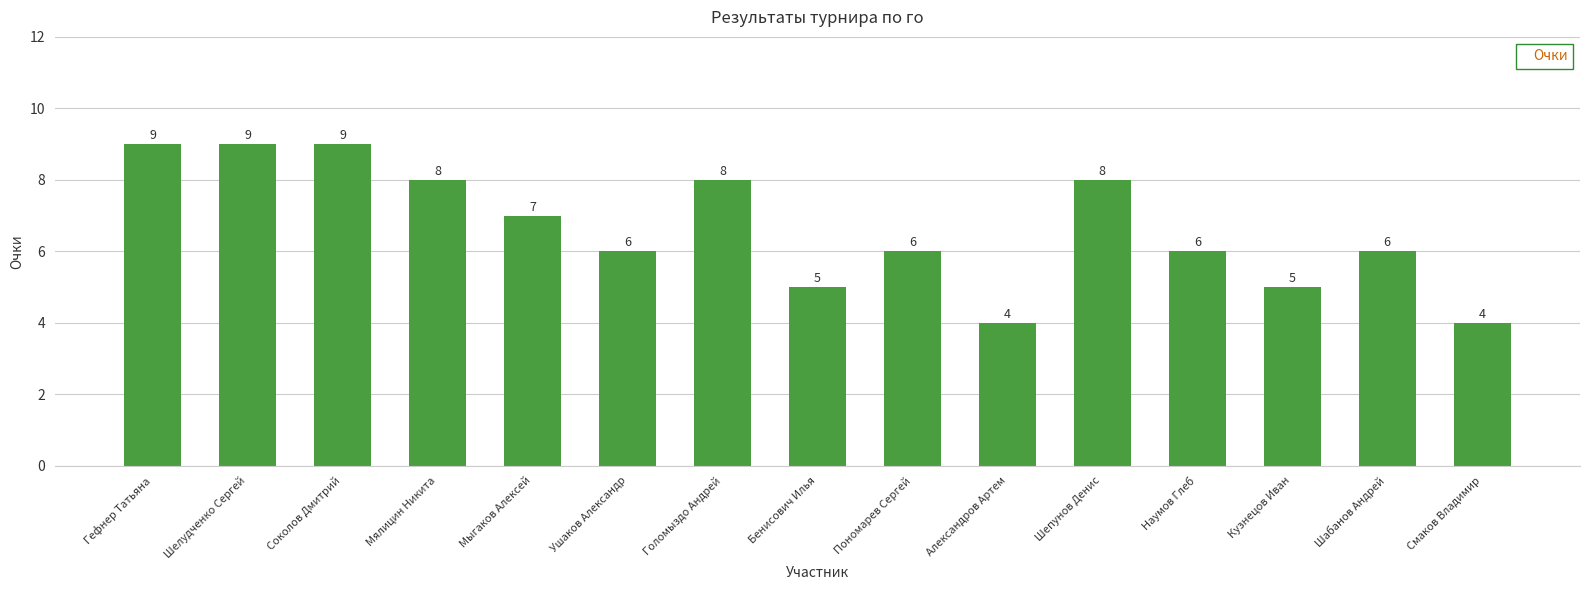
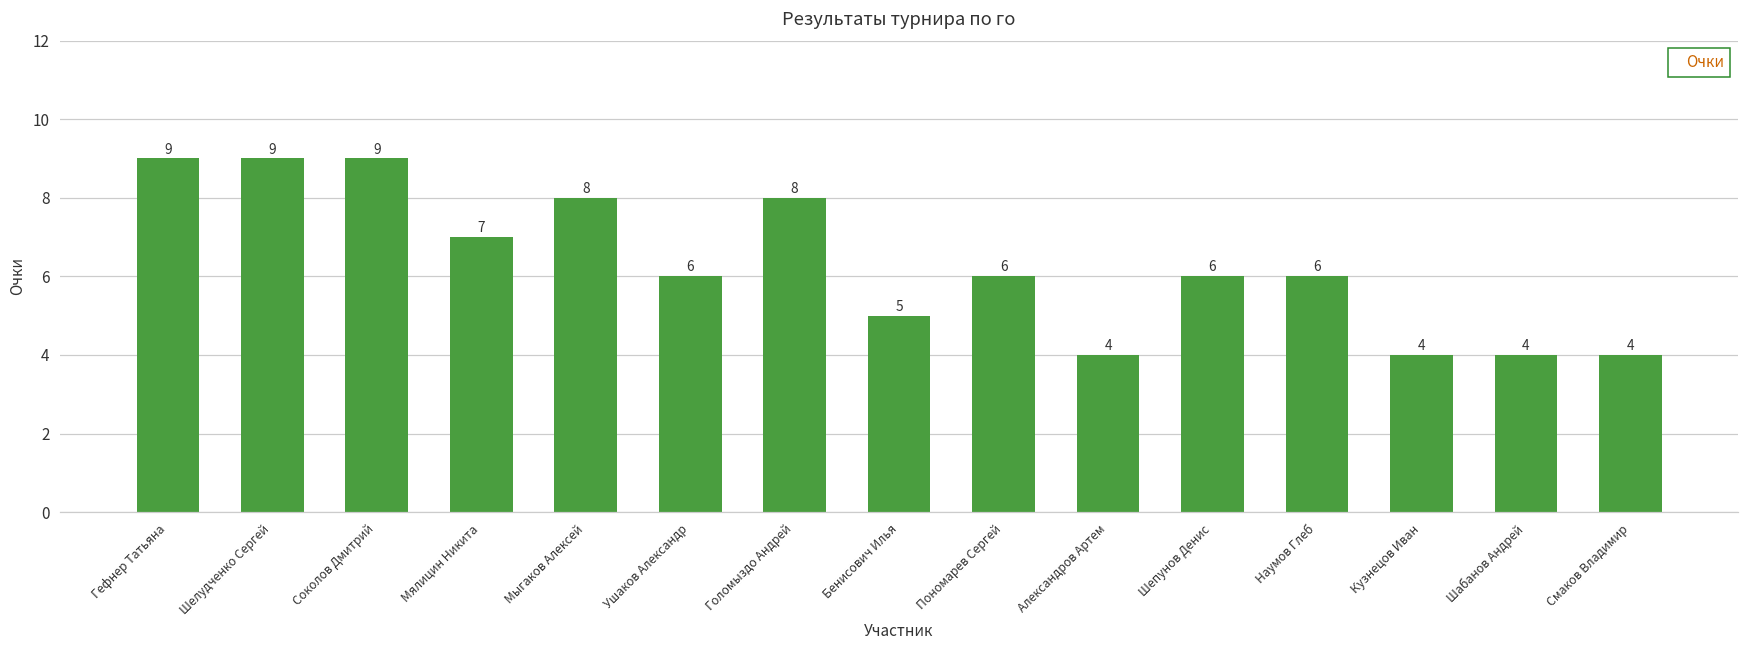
  {
    "Гефнер Татьяна": 9,
    "Шелудченко Сергей": 9,
    "Соколов Дмитрий": 9,
-   "Мялицин Никита": 8,
-   "Мыгаков Алексей": 7,
+   "Мялицин Никита": 7,
+   "Мыгаков Алексей": 8,
    "Ушаков Александр": 6,
    "Голомыздо Андрей": 8,
    "Бенисович Илья": 5,
    "Пономарев Сергей": 6,
    "Александров Артем": 4,
-   "Шепунов Денис": 8,
+   "Шепунов Денис": 6,
    "Наумов Глеб": 6,
-   "Кузнецов Иван": 5,
-   "Шабанов Андрей": 6,
+   "Кузнецов Иван": 4,
+   "Шабанов Андрей": 4,
    "Смаков Владимир": 4
  }
